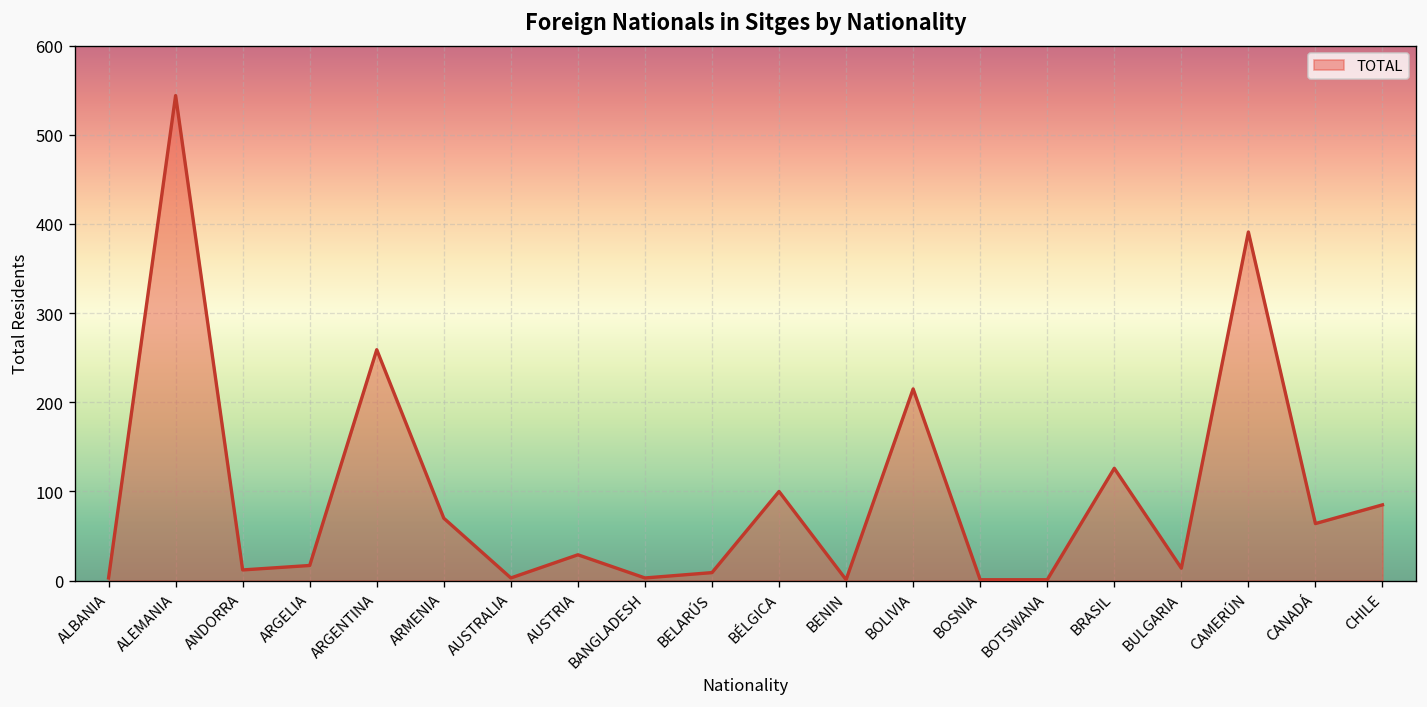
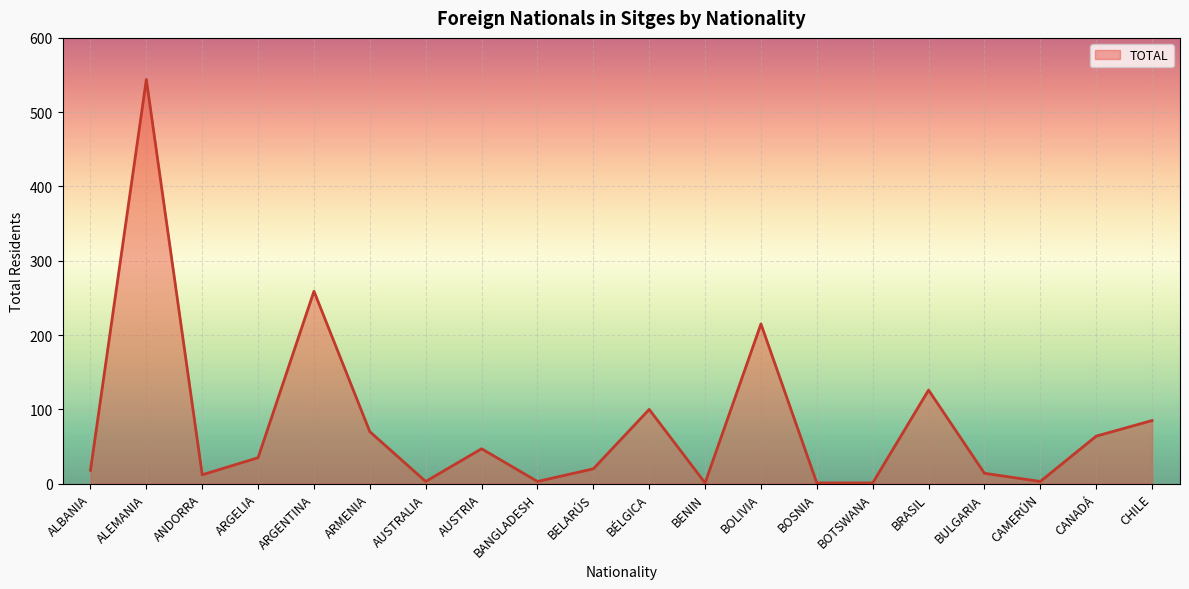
  {
-   "ALBANIA": 0,
+   "ALBANIA": 20,
    "ALEMANIA": 540,
    "ANDORRA": 10,
-   "ARGELIA": 20,
+   "ARGELIA": 40,
    "ARGENTINA": 260,
    "ARMENIA": 70,
    "AUSTRALIA": 0,
-   "AUSTRIA": 30,
+   "AUSTRIA": 50,
    "BANGLADESH": 0,
-   "BELARÚS": 10,
+   "BELARÚS": 20,
    "BÉLGICA": 100,
    "BENIN": 0,
    "BOLIVIA": 220,
    "BOSNIA": 0,
    "BOTSWANA": 0,
    "BRASIL": 130,
    "BULGARIA": 10,
-   "CAMERÚN": 390,
+   "CAMERÚN": 0,
    "CANADÁ": 60,
    "CHILE": 90
  }
